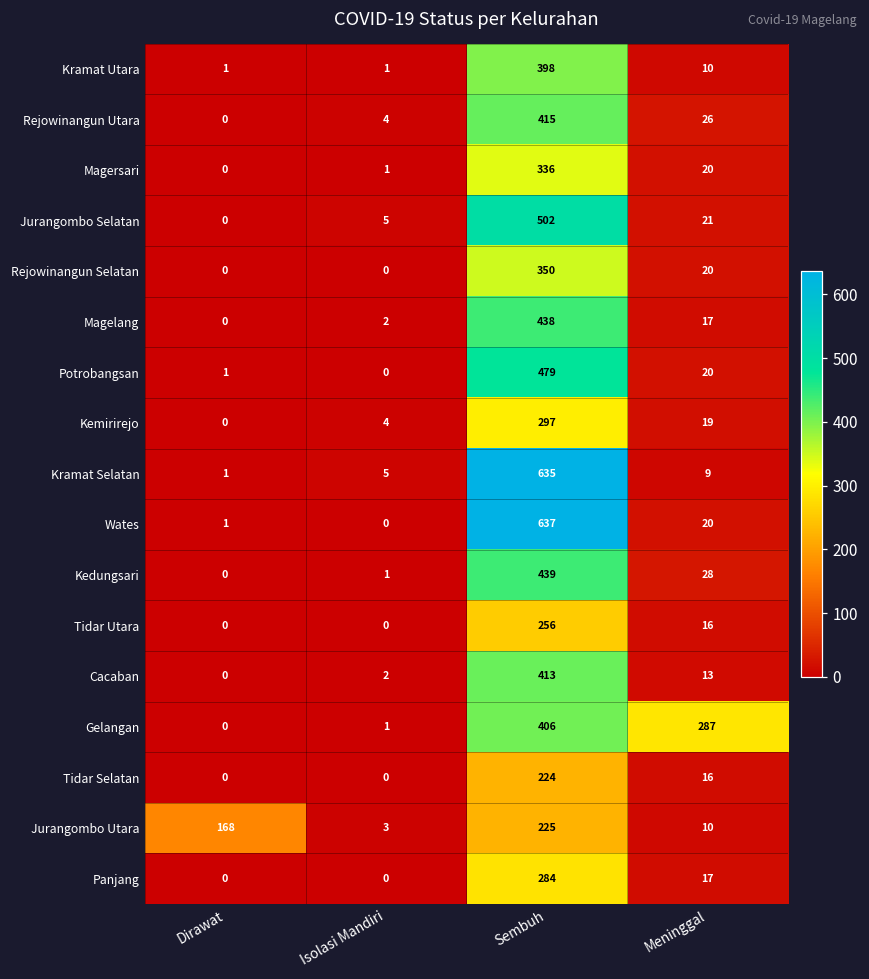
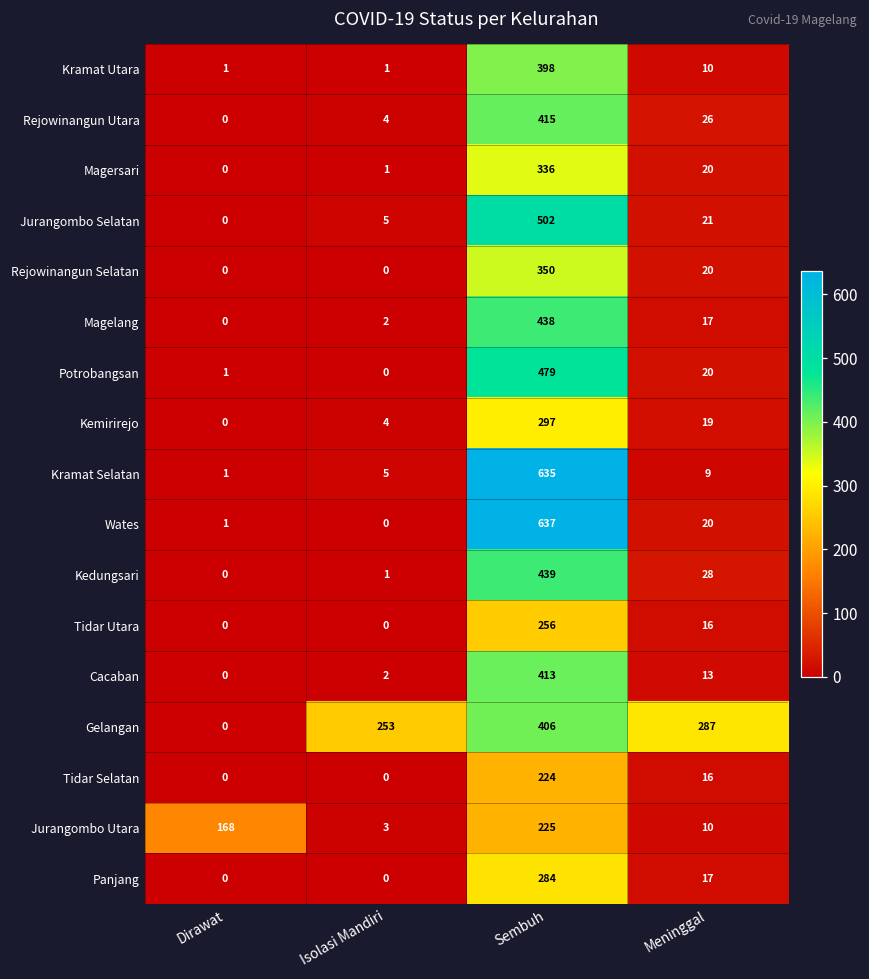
  {
    "Kramat Utara": {
      "Dirawat": 1,
      "Isolasi Mandiri": 1,
      "Sembuh": 398,
      "Meninggal": 10
    },
    "Rejowinangun Utara": {
      "Dirawat": 0,
      "Isolasi Mandiri": 4,
      "Sembuh": 415,
      "Meninggal": 26
    },
    "Magersari": {
      "Dirawat": 0,
      "Isolasi Mandiri": 1,
      "Sembuh": 336,
      "Meninggal": 20
    },
    "Jurangombo Selatan": {
      "Dirawat": 0,
      "Isolasi Mandiri": 5,
      "Sembuh": 502,
      "Meninggal": 21
    },
    "Rejowinangun Selatan": {
      "Dirawat": 0,
      "Isolasi Mandiri": 0,
      "Sembuh": 350,
      "Meninggal": 20
    },
    "Magelang": {
      "Dirawat": 0,
      "Isolasi Mandiri": 2,
      "Sembuh": 438,
      "Meninggal": 17
    },
    "Potrobangsan": {
      "Dirawat": 1,
      "Isolasi Mandiri": 0,
      "Sembuh": 479,
      "Meninggal": 20
    },
    "Kemirirejo": {
      "Dirawat": 0,
      "Isolasi Mandiri": 4,
      "Sembuh": 297,
      "Meninggal": 19
    },
    "Kramat Selatan": {
      "Dirawat": 1,
      "Isolasi Mandiri": 5,
      "Sembuh": 635,
      "Meninggal": 9
    },
    "Wates": {
      "Dirawat": 1,
      "Isolasi Mandiri": 0,
      "Sembuh": 637,
      "Meninggal": 20
    },
    "Kedungsari": {
      "Dirawat": 0,
      "Isolasi Mandiri": 1,
      "Sembuh": 439,
      "Meninggal": 28
    },
    "Tidar Utara": {
      "Dirawat": 0,
      "Isolasi Mandiri": 0,
      "Sembuh": 256,
      "Meninggal": 16
    },
    "Cacaban": {
      "Dirawat": 0,
      "Isolasi Mandiri": 2,
      "Sembuh": 413,
      "Meninggal": 13
    },
    "Gelangan": {
      "Dirawat": 0,
-     "Isolasi Mandiri": 1,
+     "Isolasi Mandiri": 253,
      "Sembuh": 406,
      "Meninggal": 287
    },
    "Tidar Selatan": {
      "Dirawat": 0,
      "Isolasi Mandiri": 0,
      "Sembuh": 224,
      "Meninggal": 16
    },
    "Jurangombo Utara": {
      "Dirawat": 168,
      "Isolasi Mandiri": 3,
      "Sembuh": 225,
      "Meninggal": 10
    },
    "Panjang": {
      "Dirawat": 0,
      "Isolasi Mandiri": 0,
      "Sembuh": 284,
      "Meninggal": 17
    }
  }
